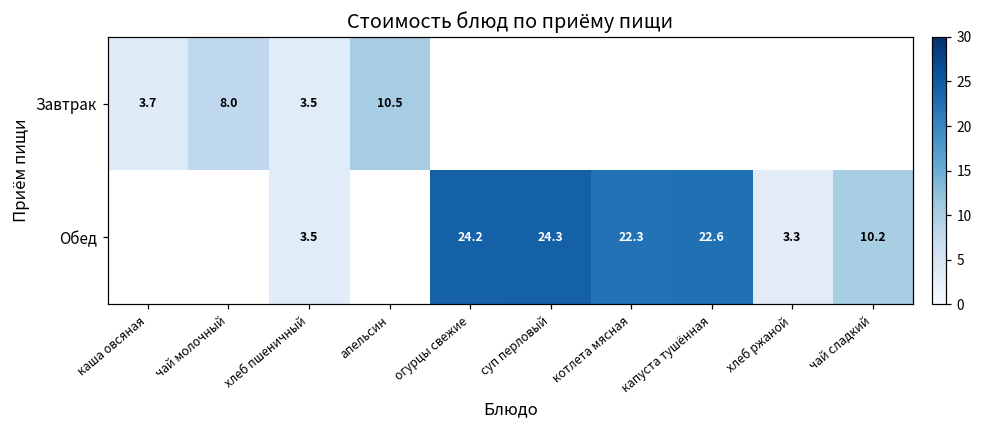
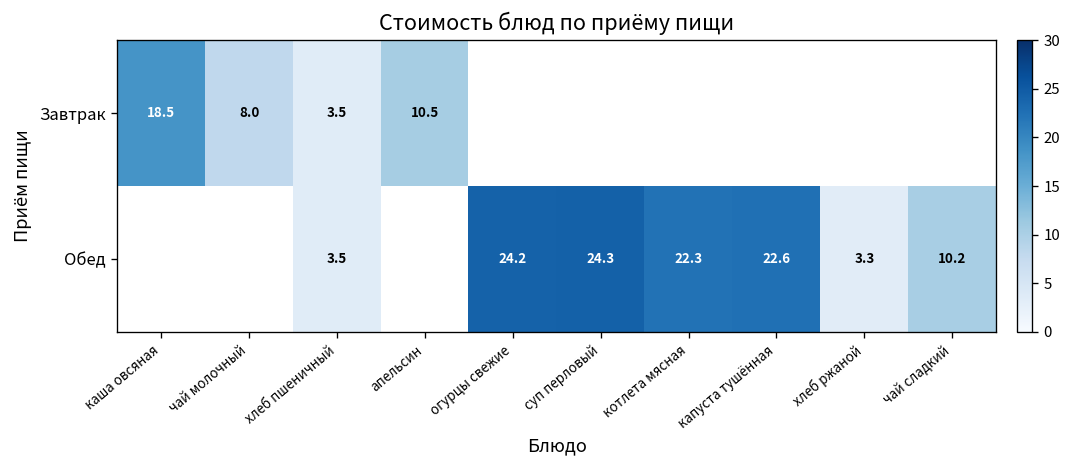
  {
    "Завтрак": {
-     "каша овсяная": 3.7,
+     "каша овсяная": 18.5,
      "чай молочный": 8.0,
      "хлеб пшеничный": 3.5,
      "апельсин": 10.5
    },
    "Обед": {
      "хлеб пшеничный": 3.5,
      "огурцы свежие": 24.2,
      "суп перловый": 24.3,
      "котлета мясная": 22.3,
      "капуста тушённая": 22.6,
      "хлеб ржаной": 3.3,
      "чай сладкий": 10.2
    }
  }
